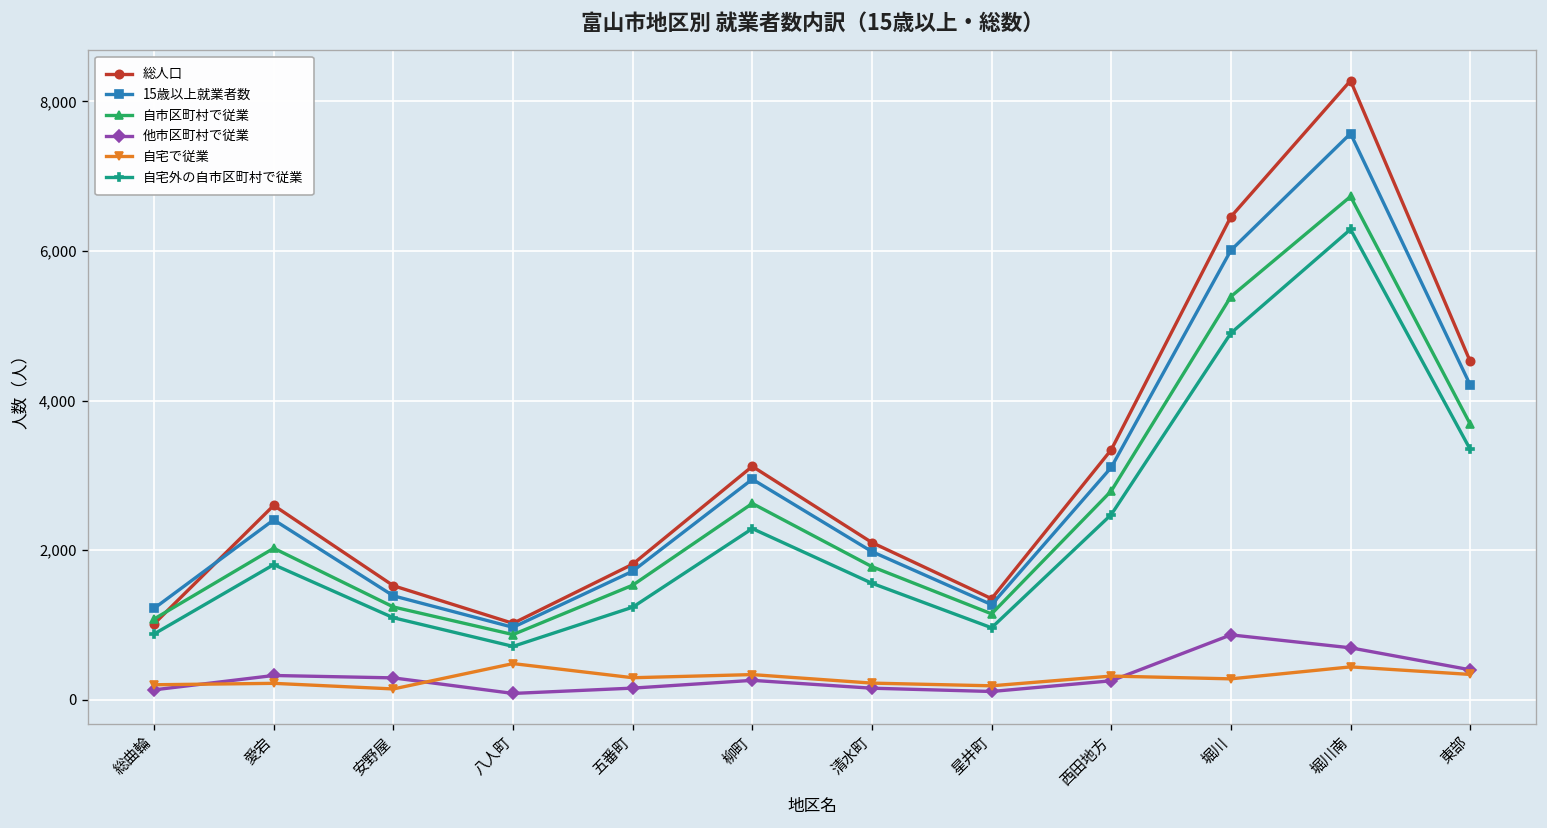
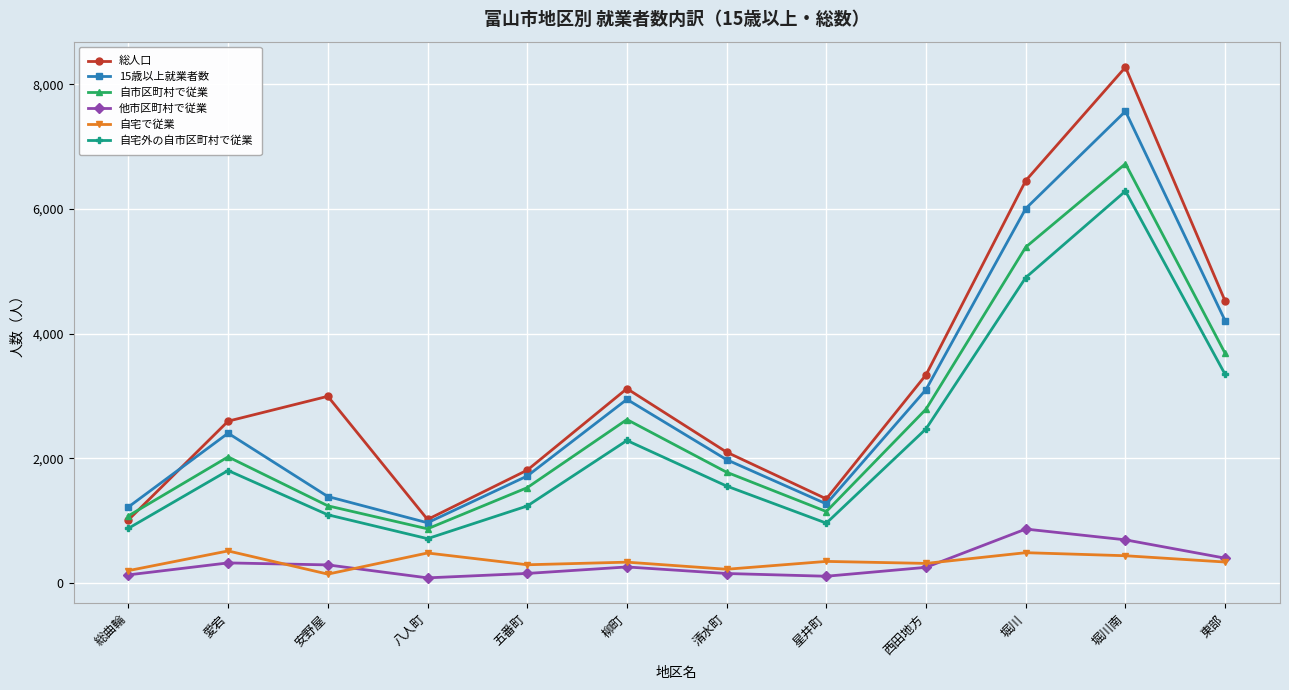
  {
    "総人口": {
      "総曲輪": "1,000",
      "愛宕": "2,600",
-     "安野屋": "1,500",
+     "安野屋": "3,000",
      "八人町": "1,000",
      "五番町": "1,800",
      "柳町": "3,100",
      "清水町": "2,100",
      "星井町": "1,400",
      "西田地方": "3,300",
      "堀川": "6,500",
      "堀川南": "8,300",
      "東部": "4,500"
    },
    "15歳以上就業者数": {
      "総曲輪": "1,200",
      "愛宕": "2,400",
      "安野屋": "1,400",
      "八人町": "1,000",
      "五番町": "1,700",
      "柳町": "2,900",
      "清水町": "2,000",
      "星井町": "1,300",
      "西田地方": "3,100",
      "堀川": "6,000",
      "堀川南": "7,600",
      "東部": "4,200"
    },
    "他市区町村で従業": {
      "総曲輪": "100",
      "愛宕": "300",
      "安野屋": "300",
      "八人町": "100",
      "五番町": "200",
      "柳町": "300",
      "清水町": "200",
      "星井町": "100",
      "西田地方": "300",
      "堀川": "900",
      "堀川南": "700",
      "東部": "400"
    },
    "自宅で従業": {
      "総曲輪": "200",
-     "愛宕": "200",
+     "愛宕": "500",
      "安野屋": "100",
      "八人町": "500",
      "五番町": "300",
      "柳町": "300",
      "清水町": "200",
-     "星井町": "200",
+     "星井町": "300",
      "西田地方": "300",
-     "堀川": "300",
+     "堀川": "500",
      "堀川南": "400",
      "東部": "300"
    }
  }
